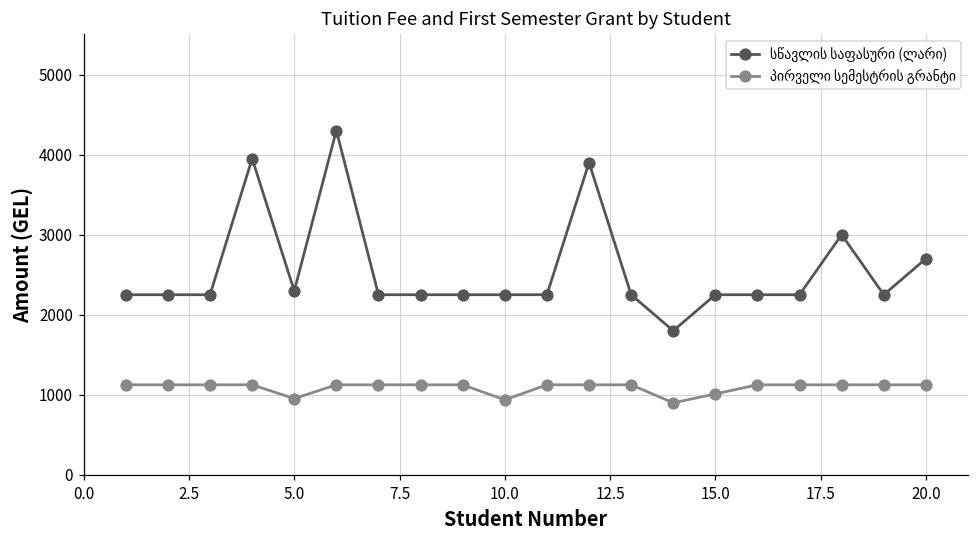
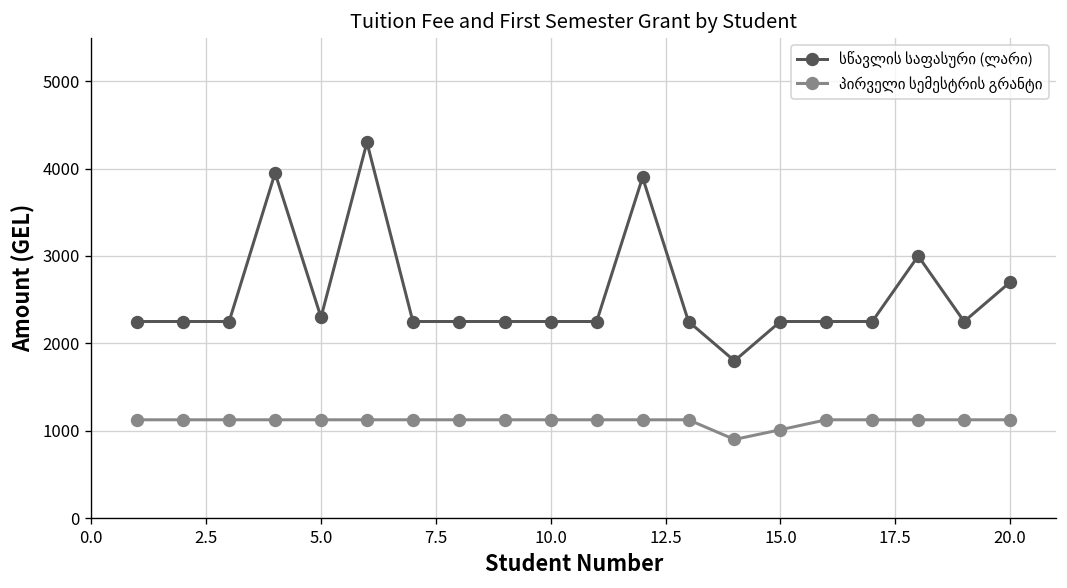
  {
    "სწავლის საფასური (ლარი)": {
      "5.0": 2300,
      "10.0": 2300,
      "15.0": 2300,
      "20.0": 2700
    },
    "პირველი სემესტრის გრანტი": {
-     "5.0": 1000,
-     "10.0": 900,
+     "5.0": 1100,
+     "10.0": 1100,
      "15.0": 1000,
      "20.0": 1100
    }
  }
